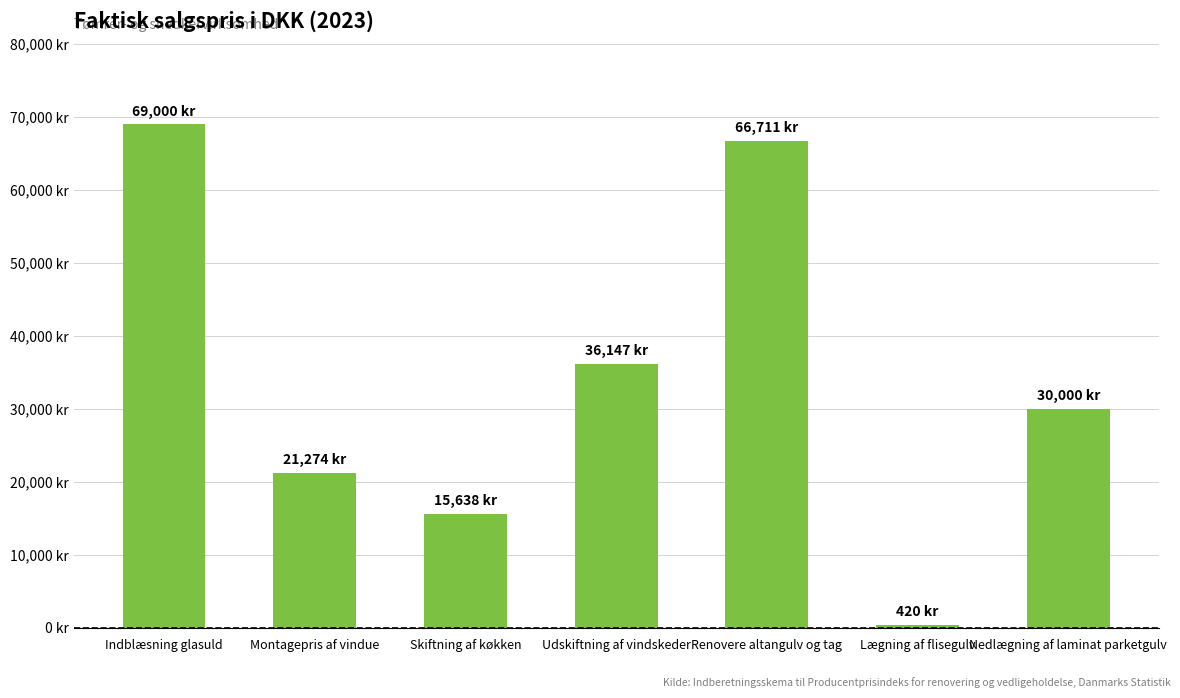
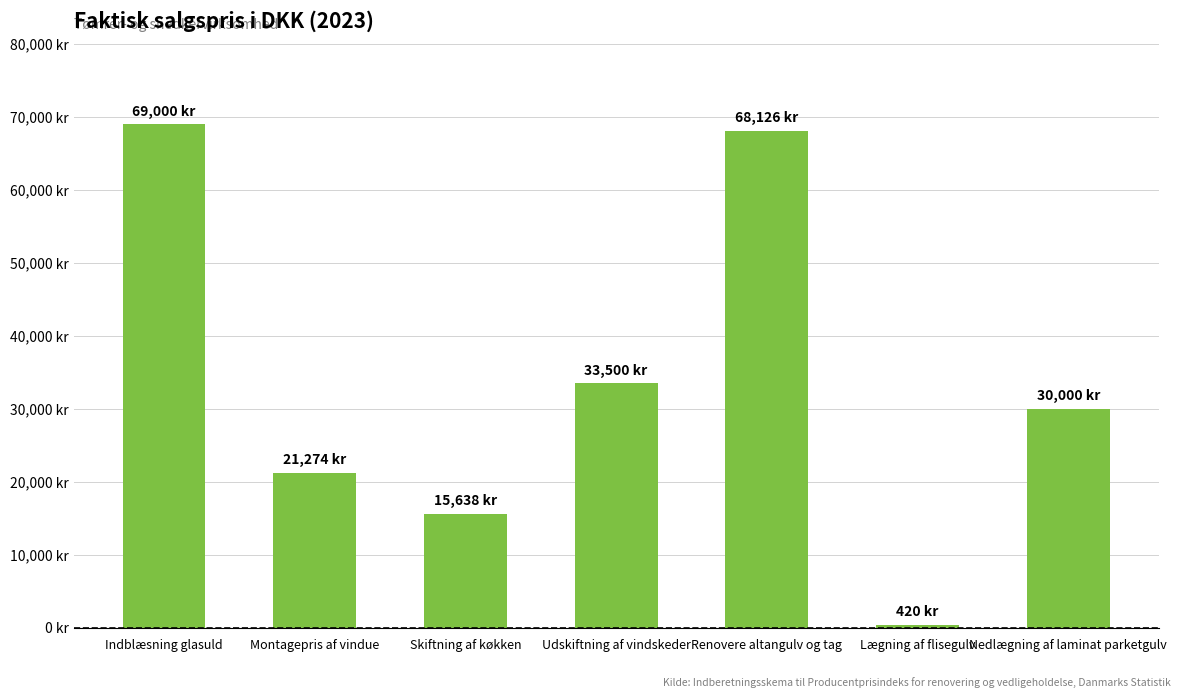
  {
    "Indblæsning glasuld": "69,000",
    "Montagepris af vindue": "21,274",
    "Skiftning af køkken": "15,638",
-   "Udskiftning af vindskeder": "36,147",
-   "Renovere altangulv og tag": "66,711",
+   "Udskiftning af vindskeder": "33,500",
+   "Renovere altangulv og tag": "68,126",
    "Lægning af flisegulv": "420",
    "Nedlægning af laminat parketgulv": "30,000"
  }
